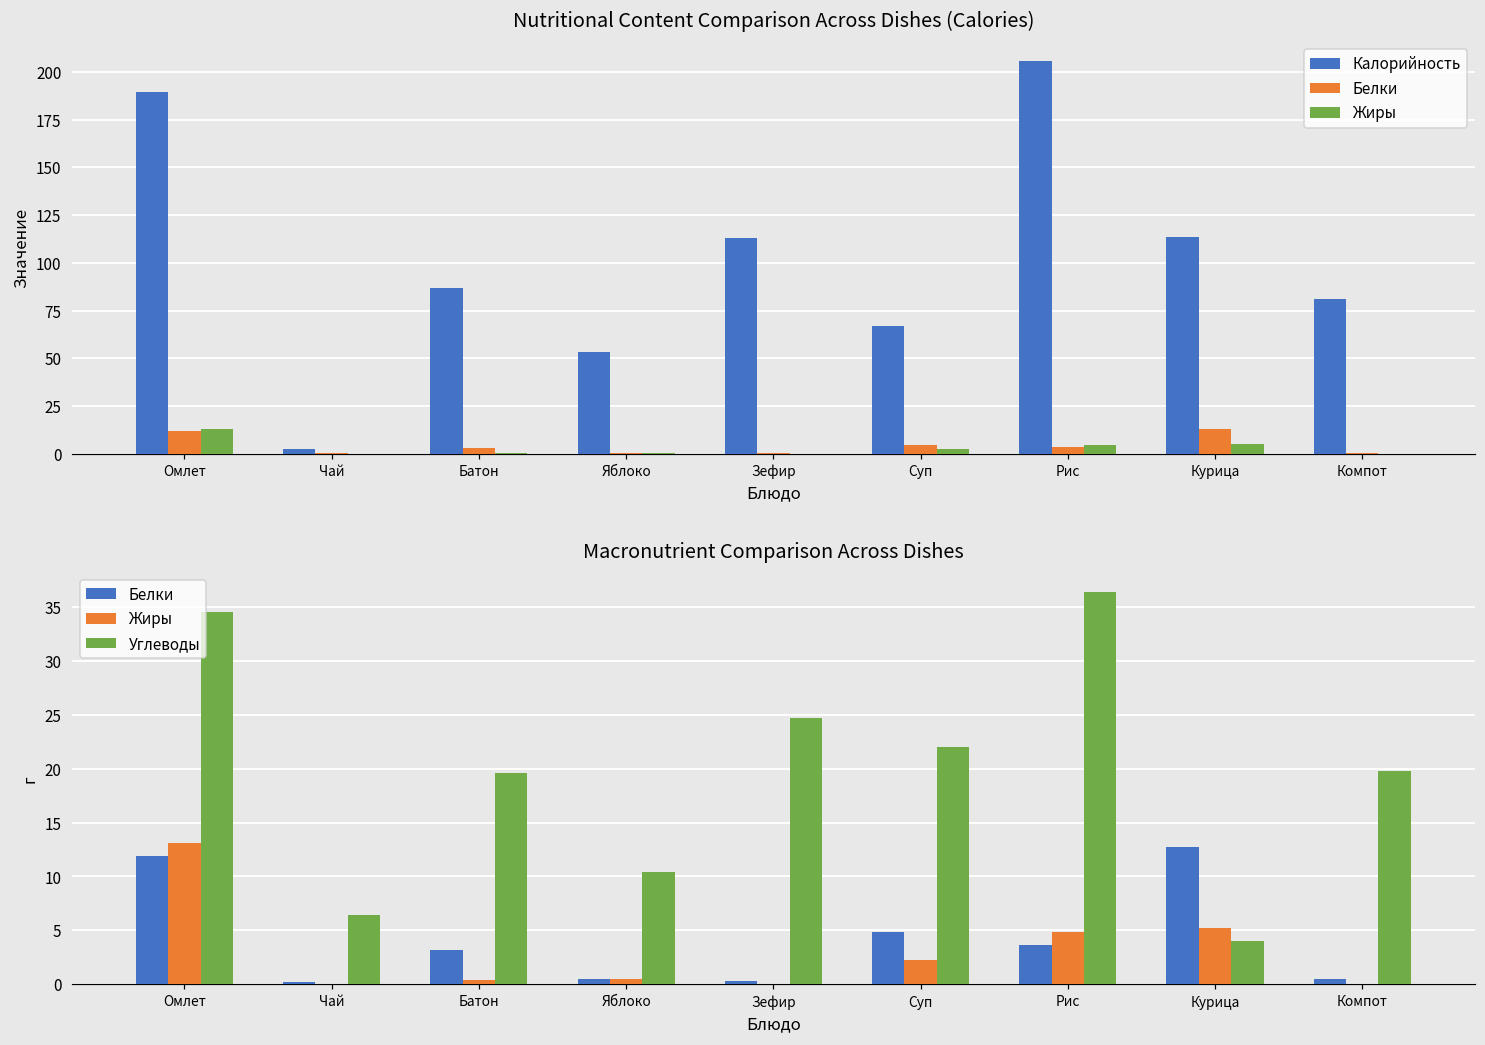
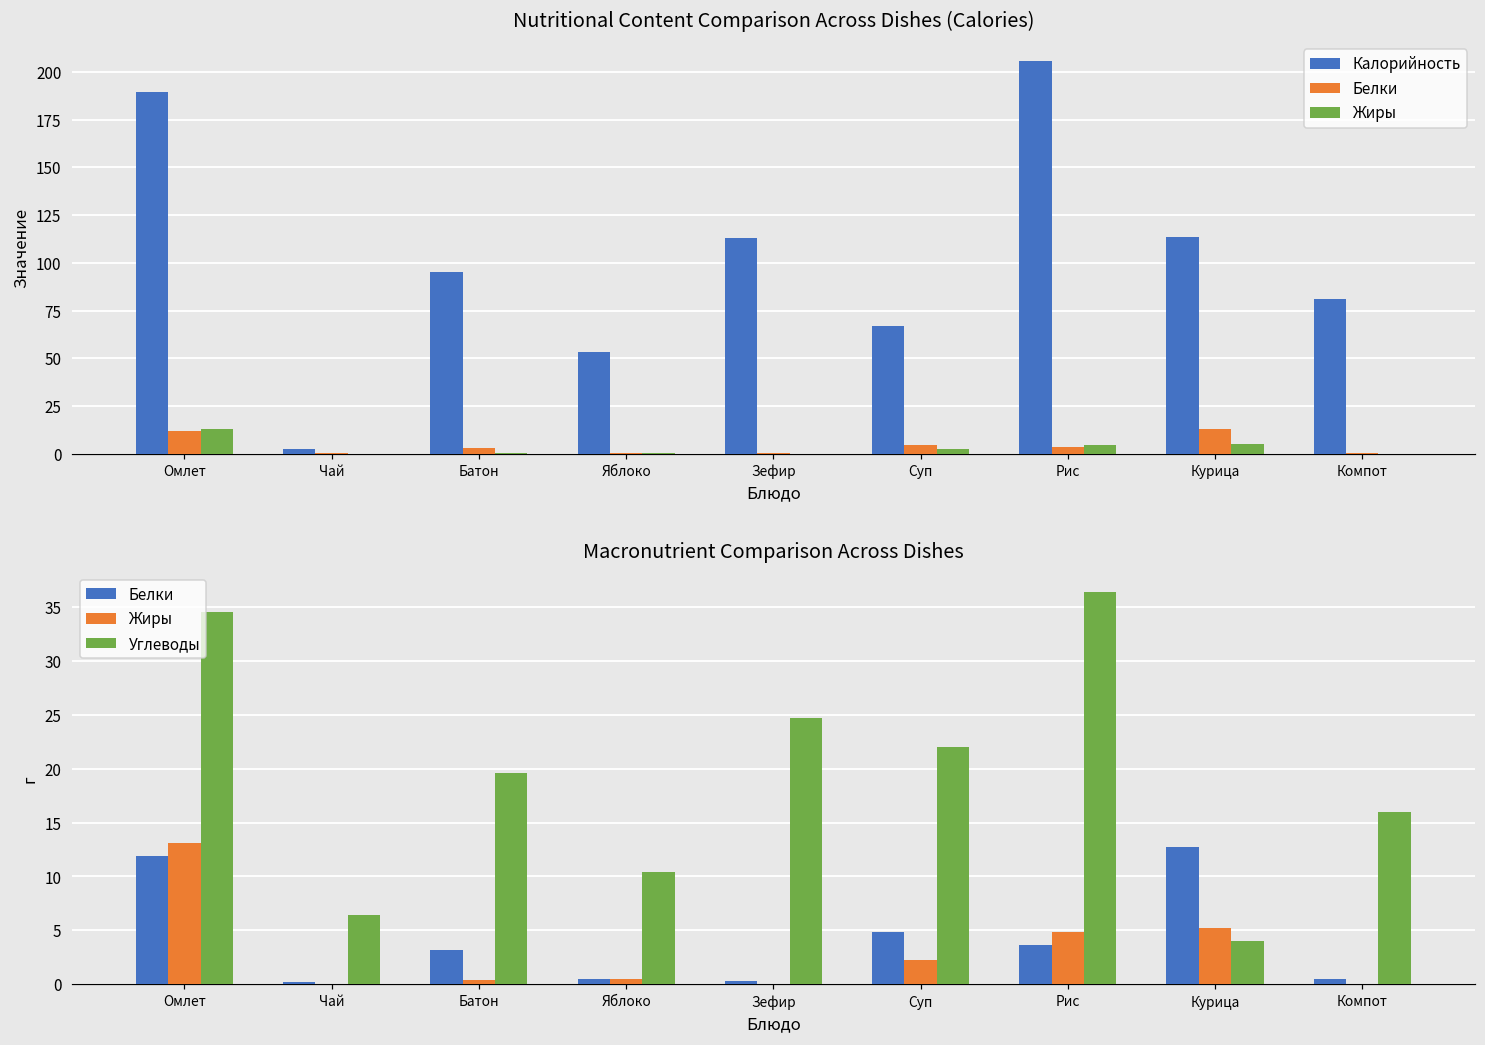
  {
    "Nutritional Content Comparison Across Dishes (Calories)": {
      "Калорийность": {
        "Омлет": 189,
        "Чай": 3,
-       "Батон": 87,
+       "Батон": 95,
        "Яблоко": 53,
        "Зефир": 113,
        "Суп": 67,
        "Рис": 206,
        "Курица": 114,
        "Компот": 81
      }
    },
    "Macronutrient Comparison Across Dishes": {
      "Белки": {
        "Омлет": 12,
        "Батон": 3,
        "Яблоко": 1,
        "Зефир": 0,
        "Суп": 5,
        "Рис": 4,
        "Курица": 13,
        "Компот": 1
      },
      "Жиры": {
        "Омлет": 13,
        "Чай": 0,
        "Батон": 0,
        "Яблоко": 1,
        "Зефир": 0,
        "Суп": 2,
        "Рис": 5,
        "Курица": 5,
        "Компот": 0
      },
      "Углеводы": {
        "Омлет": 35,
        "Чай": 6,
        "Батон": 20,
        "Яблоко": 10,
        "Зефир": 25,
        "Суп": 22,
        "Рис": 36,
        "Курица": 4,
-       "Компот": 20
+       "Компот": 16
      }
    }
  }
